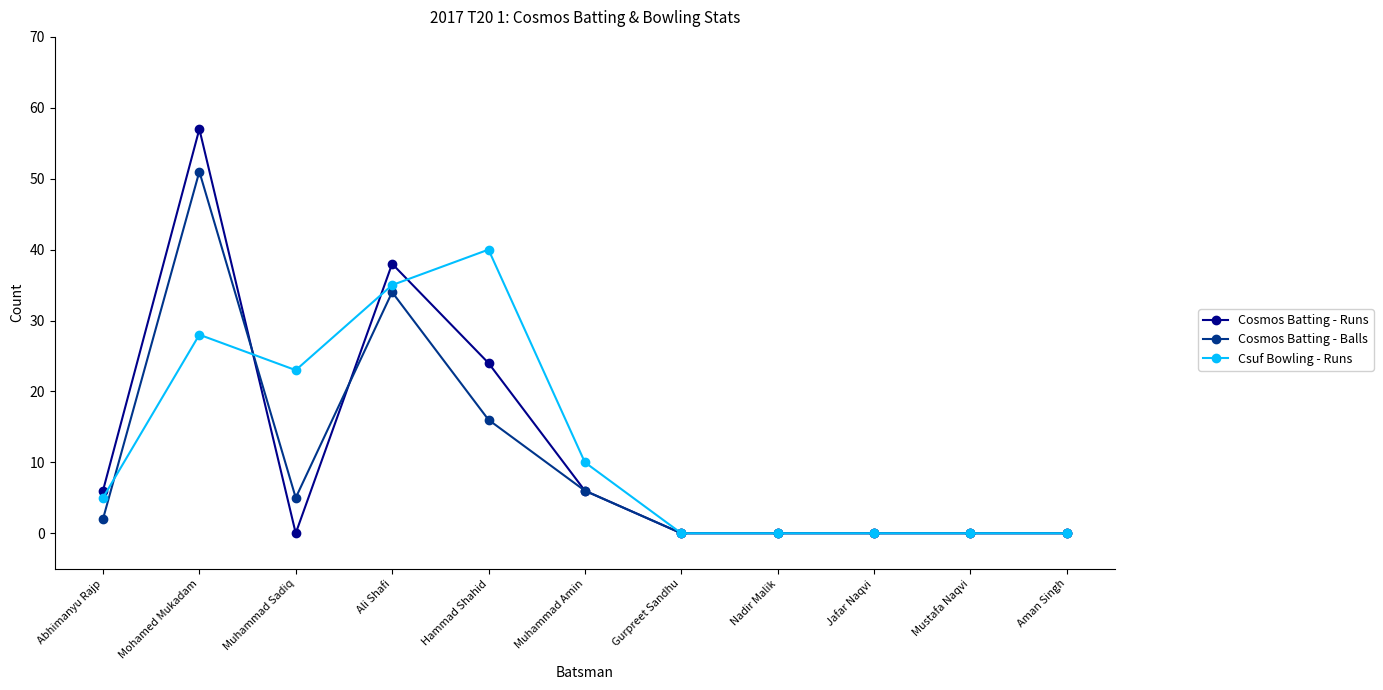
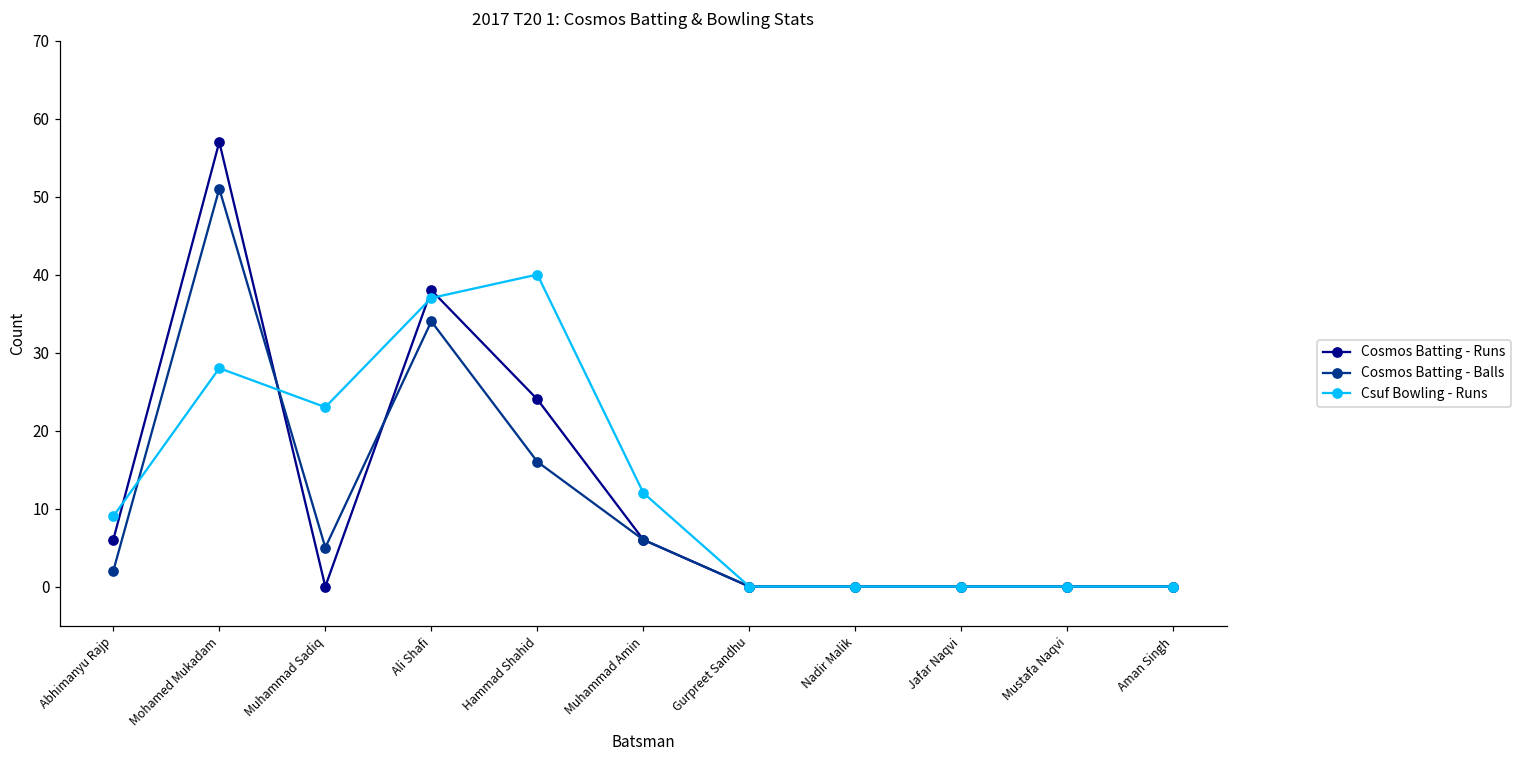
  {
    "Csuf Bowling - Runs": {
-     "Abhimanyu Rajp": 5,
+     "Abhimanyu Rajp": 9,
      "Mohamed Mukadam": 28,
      "Muhammad Sadiq": 23,
-     "Ali Shafi": 35,
+     "Ali Shafi": 37,
      "Hammad Shahid": 40,
-     "Muhammad Amin": 10
+     "Muhammad Amin": 12
    }
  }
